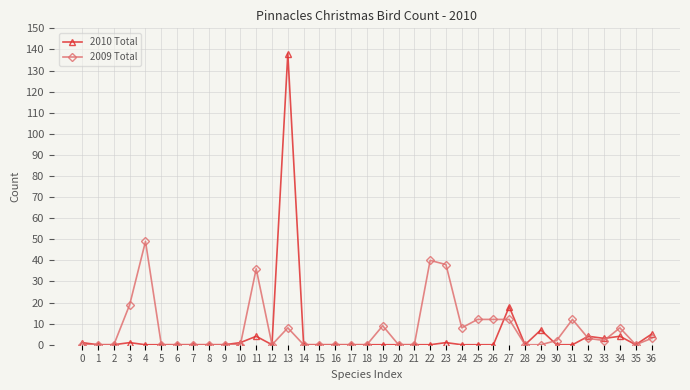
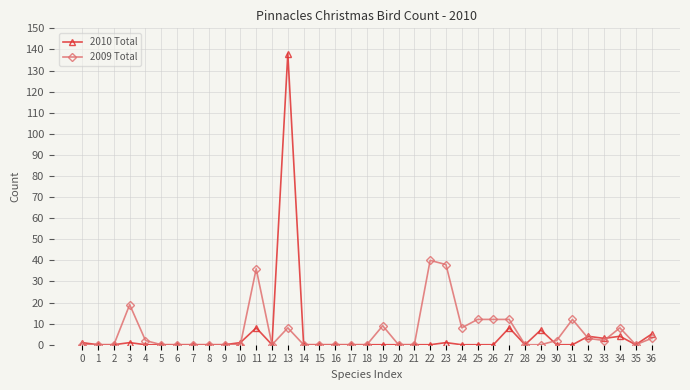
  {
    "2010 Total": {
      "3": 1,
      "4": 0,
-     "11": 4,
+     "11": 8,
      "13": 138,
      "19": 0,
      "22": 0,
      "23": 1,
      "24": 0,
      "25": 0,
      "26": 0,
-     "27": 18,
+     "27": 8,
      "29": 7,
      "30": 0,
      "31": 0,
      "34": 4,
      "36": 5
    },
    "2009 Total": {
      "3": 19,
-     "4": 49,
+     "4": 2,
      "11": 36,
      "13": 8,
      "19": 9,
      "22": 40,
      "23": 38,
      "24": 8,
      "25": 12,
      "26": 12,
      "27": 12,
      "29": 0,
      "30": 2,
      "31": 12,
      "34": 8,
      "36": 3
    }
  }
